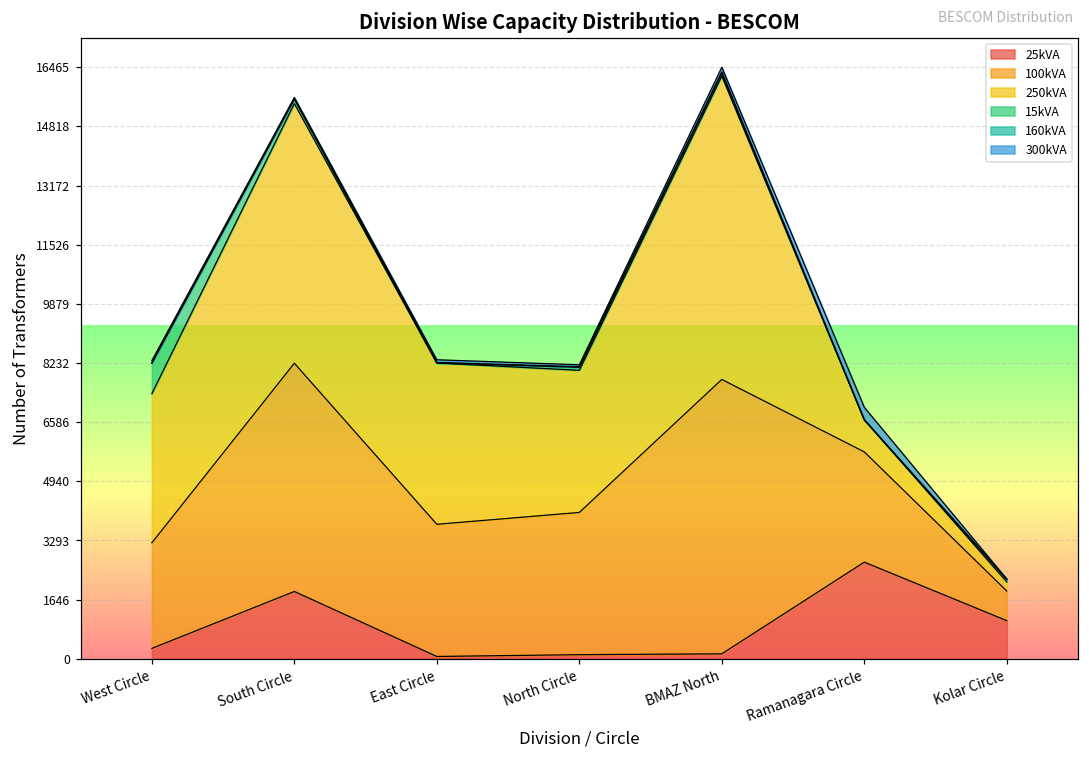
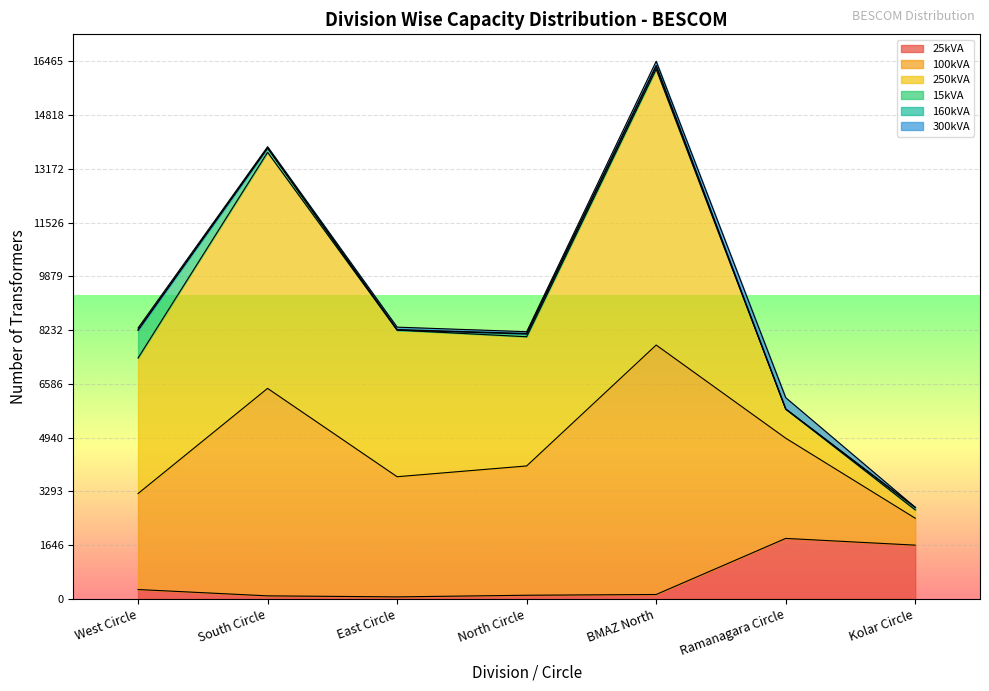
  {
    "25kVA": {
      "West Circle": 300,
-     "South Circle": 1900,
+     "South Circle": 100,
      "East Circle": 100,
      "North Circle": 100,
      "BMAZ North": 100,
-     "Ramanagara Circle": 2700,
-     "Kolar Circle": 1100
+     "Ramanagara Circle": 1900,
+     "Kolar Circle": 1600
    },
    "300kVA": {
      "BMAZ North": 100,
      "Ramanagara Circle": 300
    }
  }
